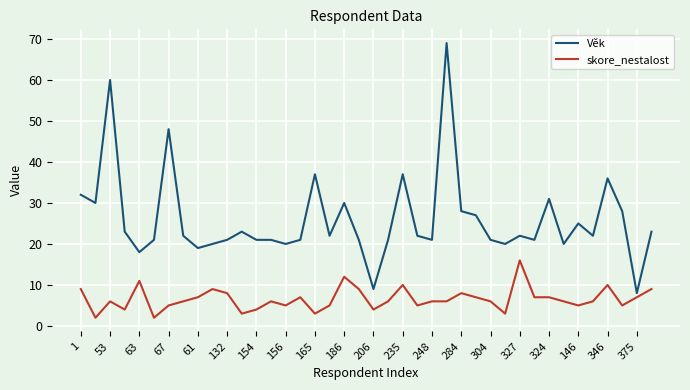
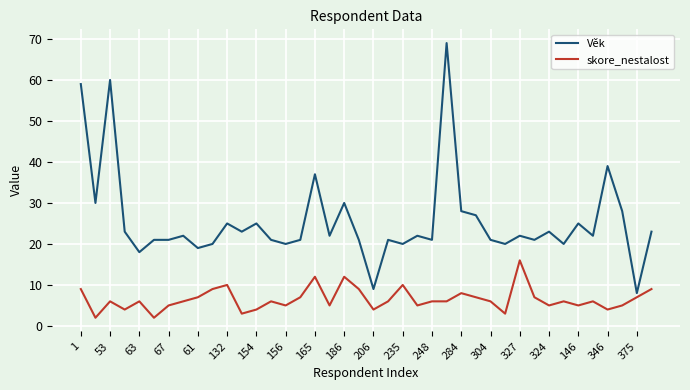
  {
    "Věk": {
-     "1": 32,
+     "1": 59,
      "53": 60,
      "63": 18,
-     "67": 48,
+     "67": 21,
      "61": 19,
-     "132": 21,
-     "154": 21,
+     "132": 25,
+     "154": 25,
      "156": 20,
      "165": 37,
      "186": 30,
      "206": 9,
-     "235": 37,
+     "235": 20,
      "248": 21,
      "284": 28,
      "304": 21,
      "327": 22,
-     "324": 31,
+     "324": 23,
      "146": 25,
-     "346": 36,
+     "346": 39,
      "375": 8
    },
    "skore_nestalost": {
      "1": 9,
      "53": 6,
-     "63": 11,
+     "63": 6,
      "67": 5,
      "61": 7,
-     "132": 8,
+     "132": 10,
      "154": 4,
      "156": 5,
-     "165": 3,
+     "165": 12,
      "186": 12,
      "206": 4,
      "235": 10,
      "248": 6,
      "284": 8,
      "304": 6,
      "327": 16,
-     "324": 7,
+     "324": 5,
      "146": 5,
-     "346": 10,
+     "346": 4,
      "375": 7
    }
  }
